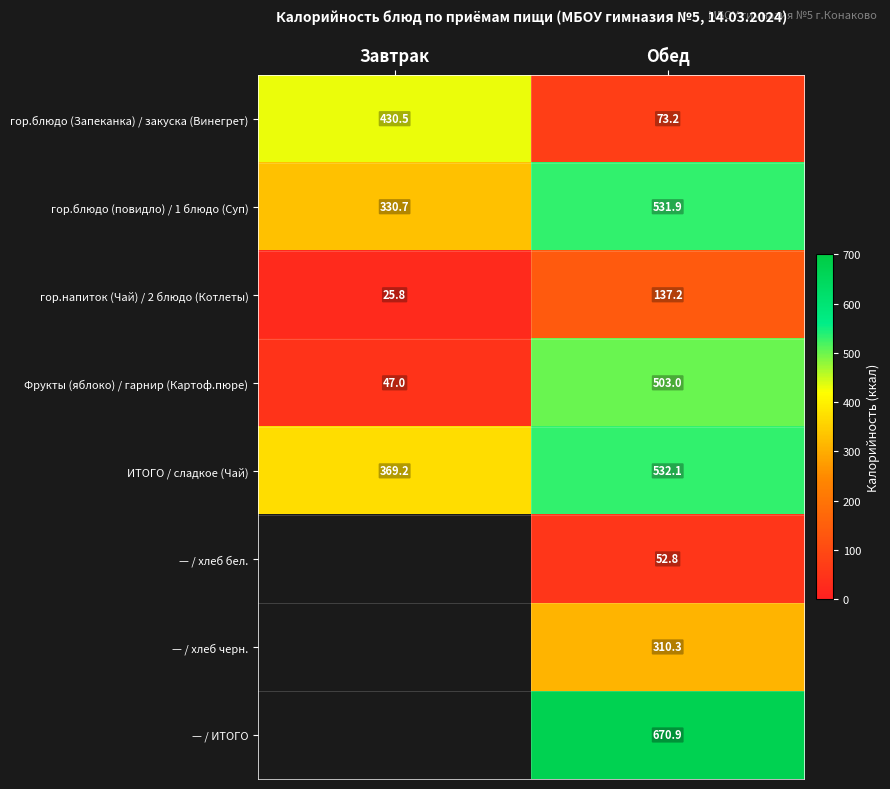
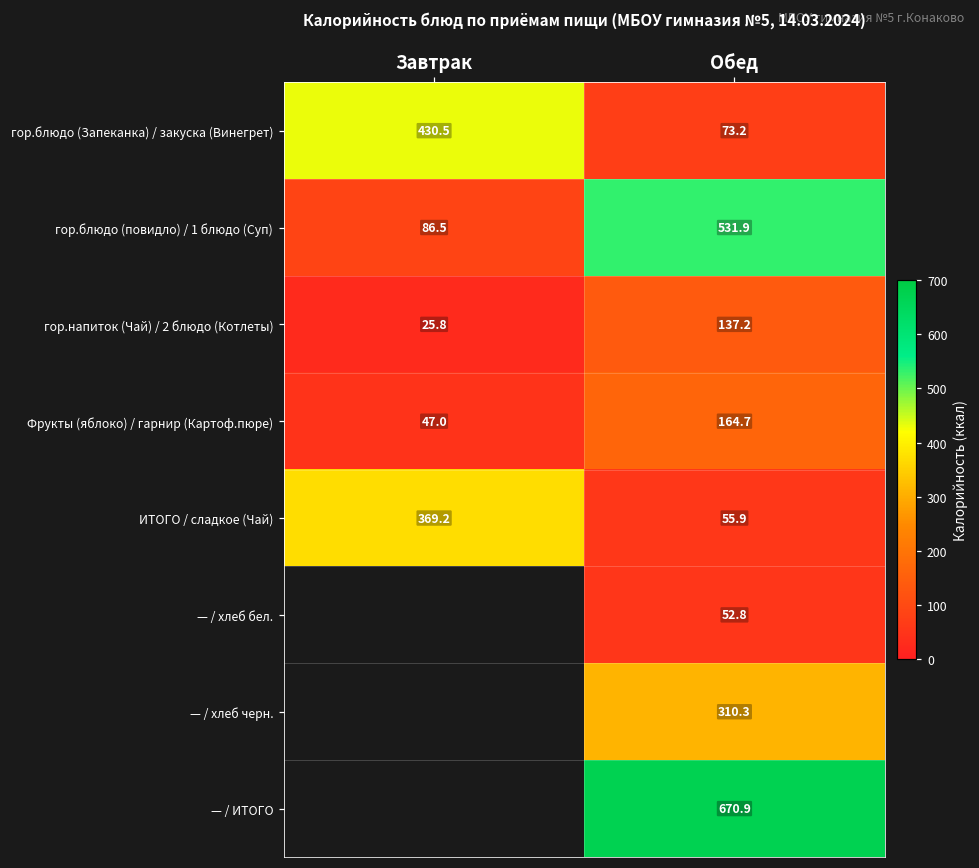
  {
    "гор.блюдо (повидло) / 1 блюдо (Суп)": {
-     "Завтрак": 330.7
+     "Завтрак": 86.5
    },
    "Фрукты (яблоко) / гарнир (Картоф.пюре)": {
-     "Обед": 503.0
+     "Обед": 164.7
    },
    "ИТОГО / сладкое (Чай)": {
-     "Обед": 532.1
+     "Обед": 55.9
    }
  }
